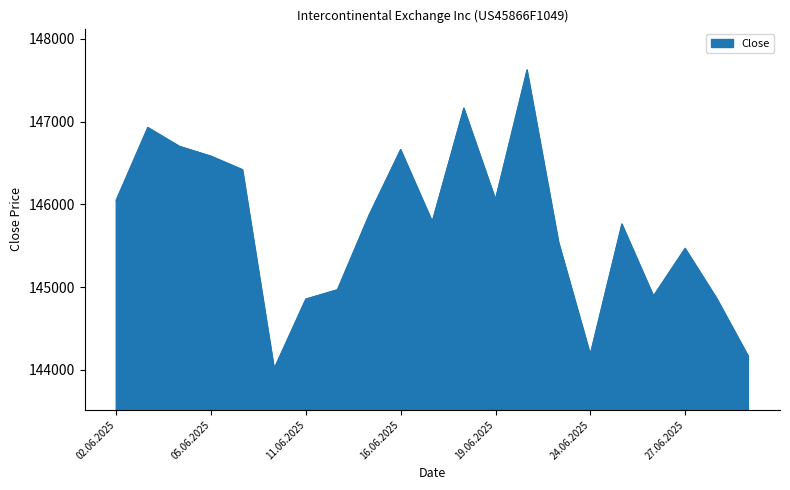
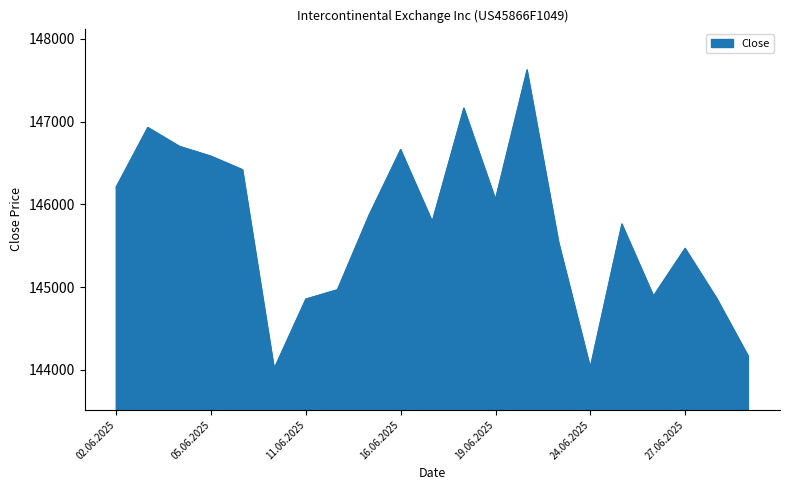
  {
-   "02.06.2025": 146100,
+   "02.06.2025": 146200,
    "05.06.2025": 146600,
    "11.06.2025": 144900,
    "16.06.2025": 146700,
    "19.06.2025": 146100,
-   "24.06.2025": 144200,
+   "24.06.2025": 144000,
    "27.06.2025": 145500
  }
